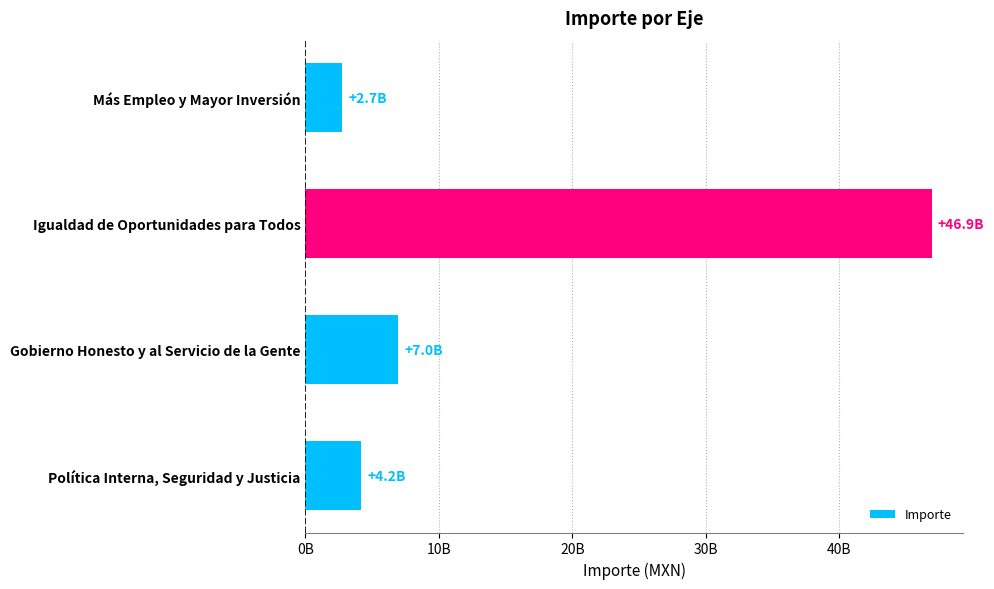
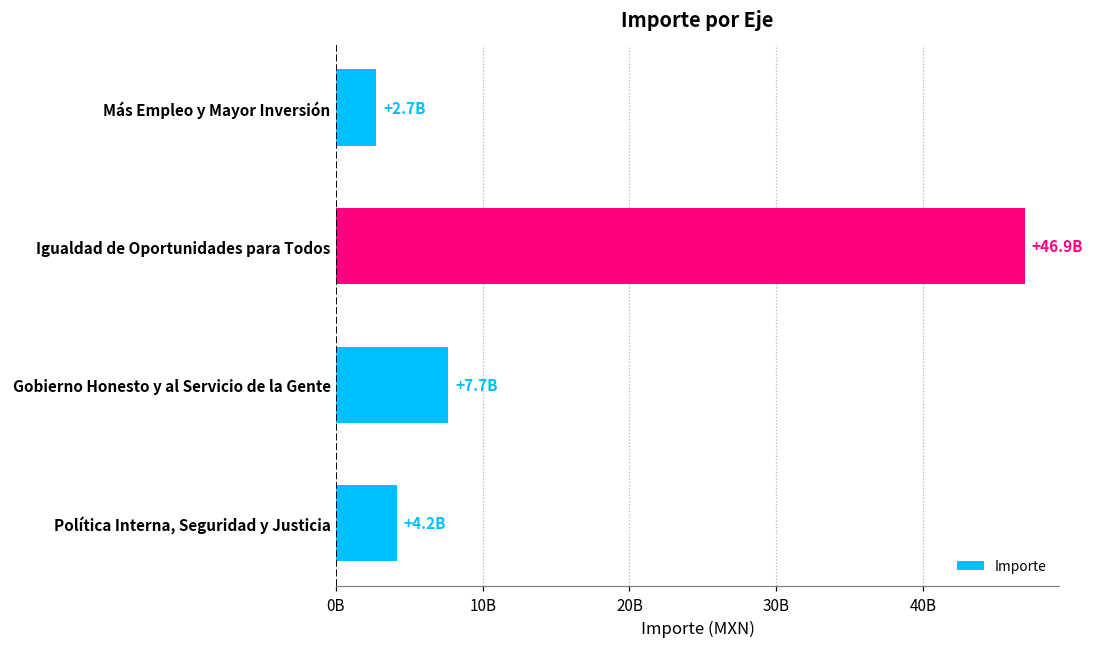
  {
    "Más Empleo y Mayor Inversión": "+2.7B",
    "Igualdad de Oportunidades para Todos": "+46.9B",
-   "Gobierno Honesto y al Servicio de la Gente": "+7.0B",
+   "Gobierno Honesto y al Servicio de la Gente": "+7.7B",
    "Política Interna, Seguridad y Justicia": "+4.2B"
  }
